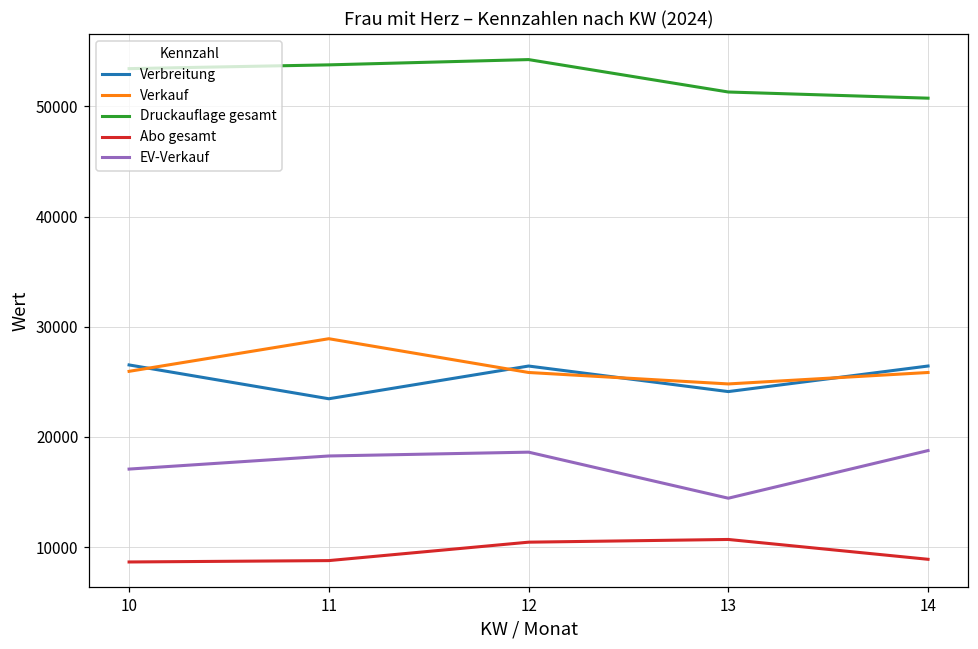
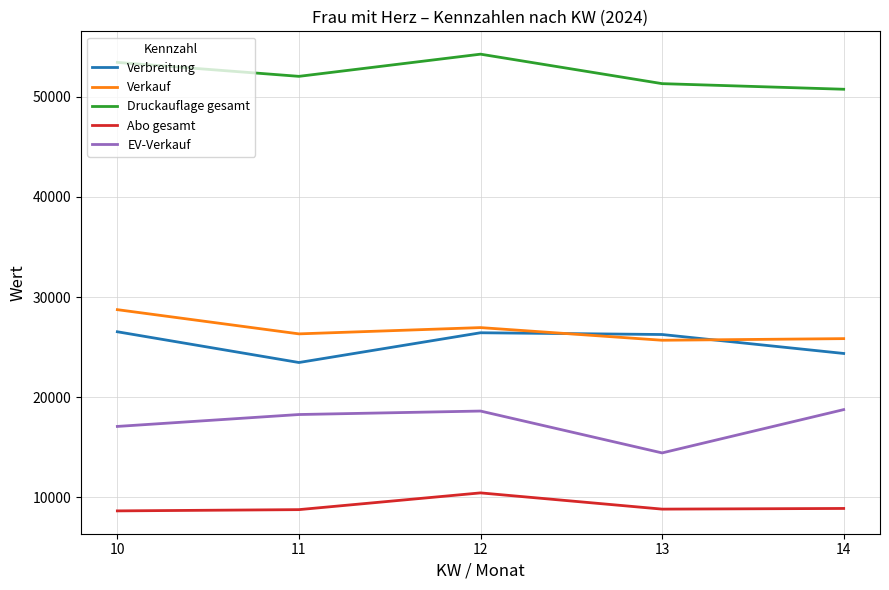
  {
    "Verbreitung": {
      "10": 26500,
      "11": 23500,
      "12": 26400,
-     "13": 24100,
-     "14": 26400
+     "13": 26300,
+     "14": 24400
    },
    "Verkauf": {
-     "10": 26000,
-     "11": 28900,
-     "12": 25900,
-     "13": 24800,
+     "10": 28700,
+     "11": 26300,
+     "12": 27000,
+     "13": 25700,
      "14": 25900
    },
    "Druckauflage gesamt": {
-     "11": 53800,
+     "11": 52000,
      "12": 54200,
      "13": 51300,
      "14": 50700
    },
    "Abo gesamt": {
      "10": 8700,
      "11": 8800,
      "12": 10500,
-     "13": 10700,
+     "13": 8800,
      "14": 8900
    },
    "EV-Verkauf": {
      "10": 17100,
      "11": 18300,
      "12": 18600,
      "13": 14400,
      "14": 18800
    }
  }
